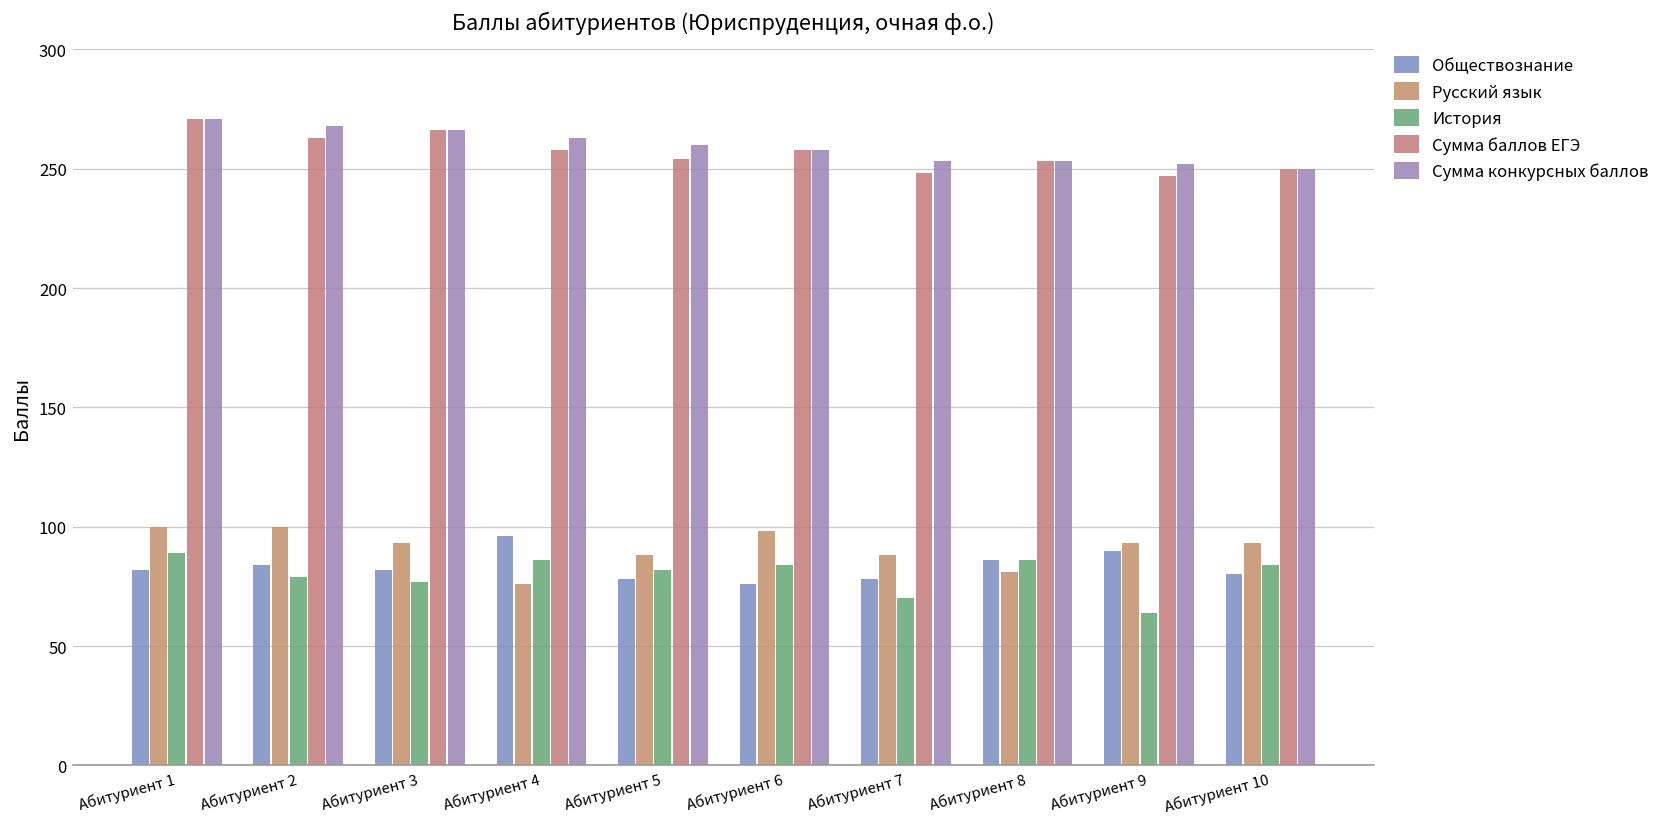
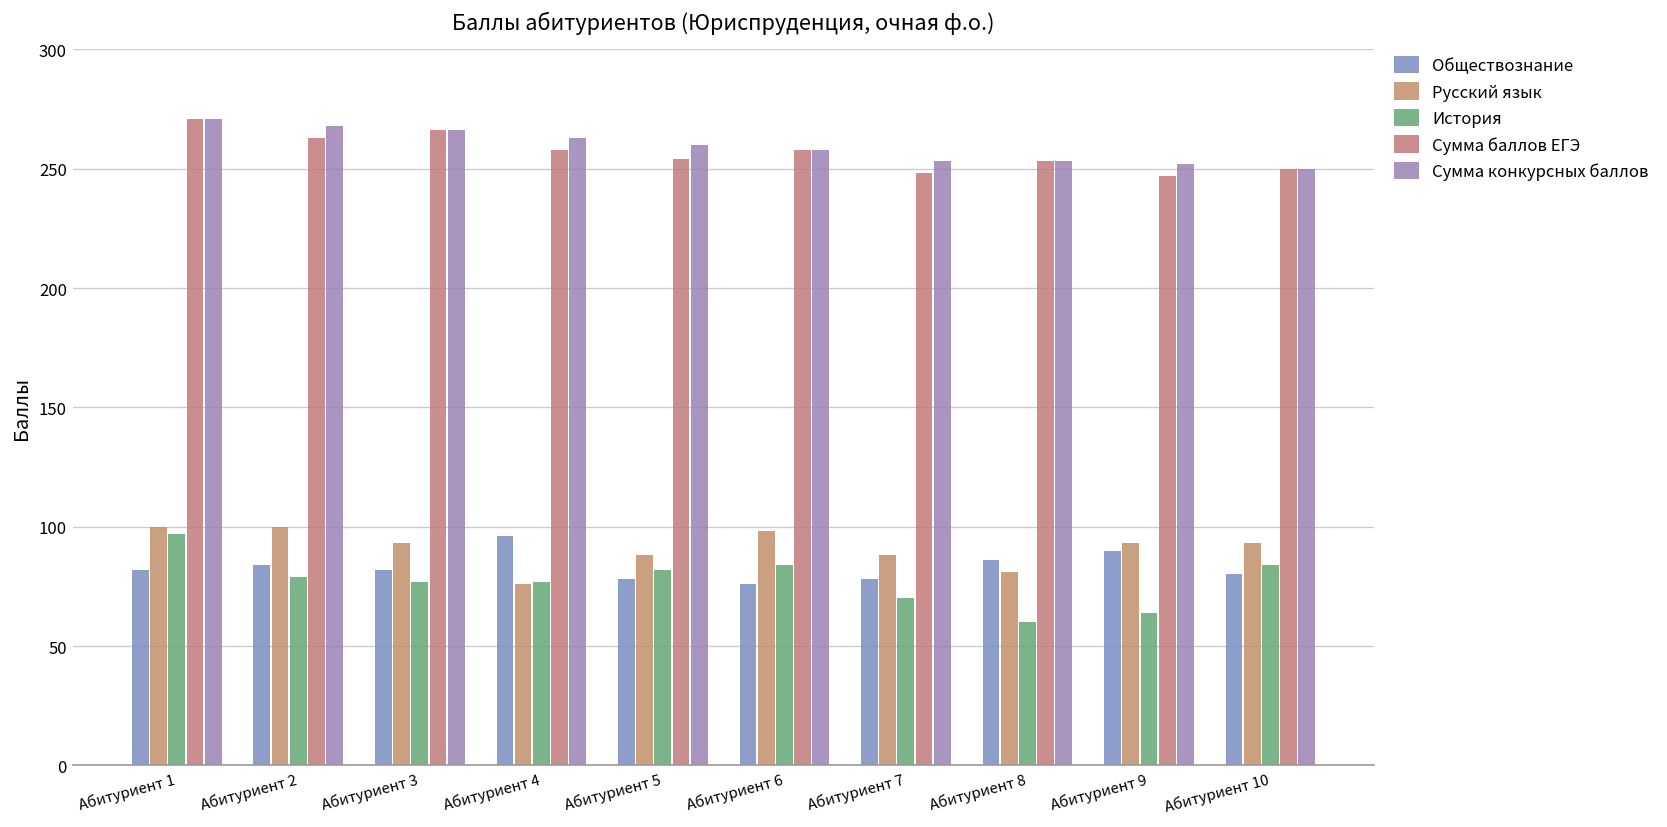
  {
    "История": {
-     "Абитуриент 1": 89,
+     "Абитуриент 1": 97,
      "Абитуриент 2": 79,
      "Абитуриент 3": 77,
-     "Абитуриент 4": 86,
+     "Абитуриент 4": 77,
      "Абитуриент 5": 82,
      "Абитуриент 6": 84,
      "Абитуриент 7": 70,
-     "Абитуриент 8": 86,
+     "Абитуриент 8": 60,
      "Абитуриент 9": 64,
      "Абитуриент 10": 84
    }
  }
